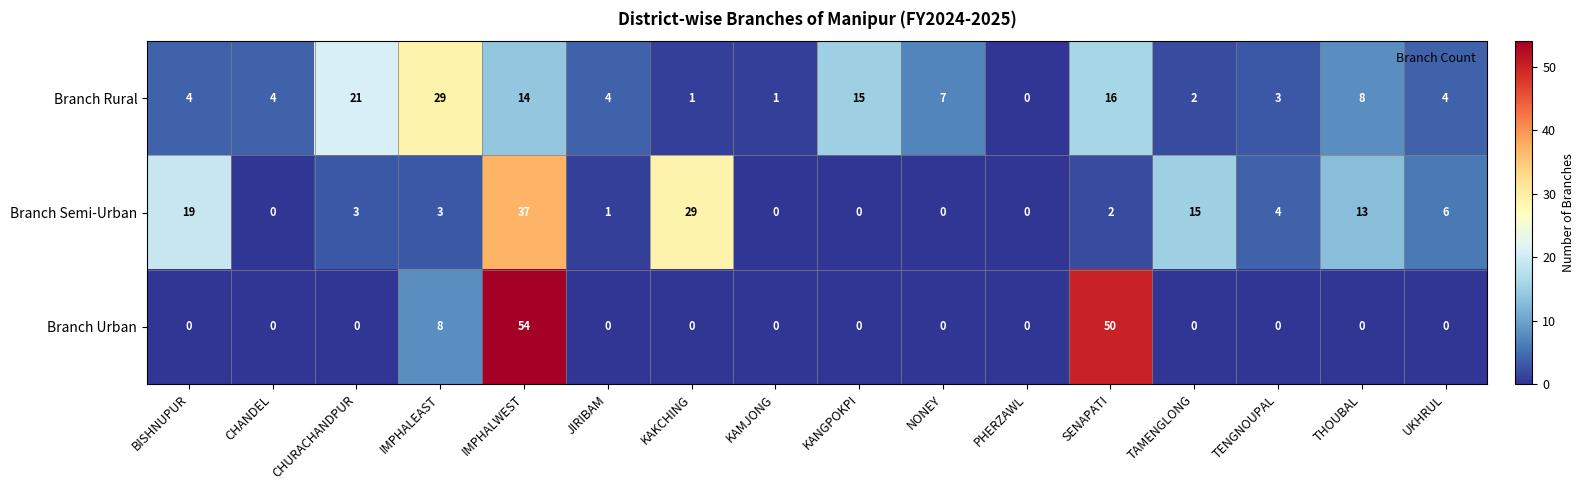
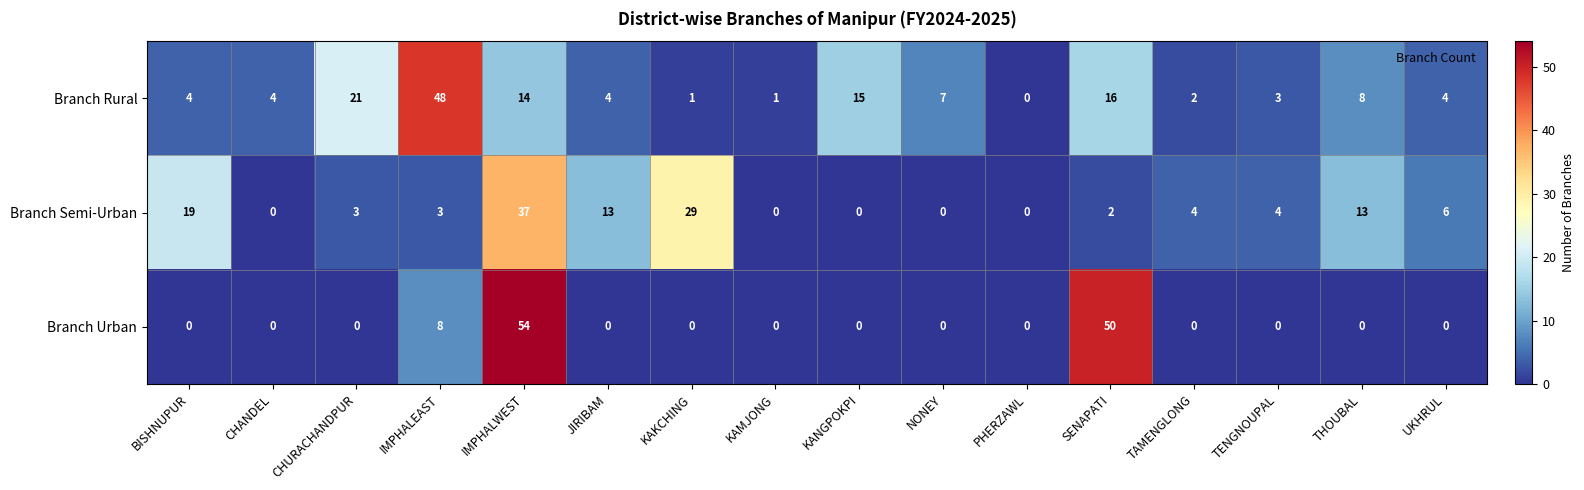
  {
    "Branch Rural": {
      "BISHNUPUR": 4,
      "CHANDEL": 4,
      "CHURACHANDPUR": 21,
-     "IMPHALEAST": 29,
+     "IMPHALEAST": 48,
      "IMPHALWEST": 14,
      "JIRIBAM": 4,
      "KAKCHING": 1,
      "KAMJONG": 1,
      "KANGPOKPI": 15,
      "NONEY": 7,
      "PHERZAWL": 0,
      "SENAPATI": 16,
      "TAMENGLONG": 2,
      "TENGNOUPAL": 3,
      "THOUBAL": 8,
      "UKHRUL": 4
    },
    "Branch Semi-Urban": {
      "BISHNUPUR": 19,
      "CHANDEL": 0,
      "CHURACHANDPUR": 3,
      "IMPHALEAST": 3,
      "IMPHALWEST": 37,
-     "JIRIBAM": 1,
+     "JIRIBAM": 13,
      "KAKCHING": 29,
      "KAMJONG": 0,
      "KANGPOKPI": 0,
      "NONEY": 0,
      "PHERZAWL": 0,
      "SENAPATI": 2,
-     "TAMENGLONG": 15,
+     "TAMENGLONG": 4,
      "TENGNOUPAL": 4,
      "THOUBAL": 13,
      "UKHRUL": 6
    },
    "Branch Urban": {
      "BISHNUPUR": 0,
      "CHANDEL": 0,
      "CHURACHANDPUR": 0,
      "IMPHALEAST": 8,
      "IMPHALWEST": 54,
      "JIRIBAM": 0,
      "KAKCHING": 0,
      "KAMJONG": 0,
      "KANGPOKPI": 0,
      "NONEY": 0,
      "PHERZAWL": 0,
      "SENAPATI": 50,
      "TAMENGLONG": 0,
      "TENGNOUPAL": 0,
      "THOUBAL": 0,
      "UKHRUL": 0
    }
  }
